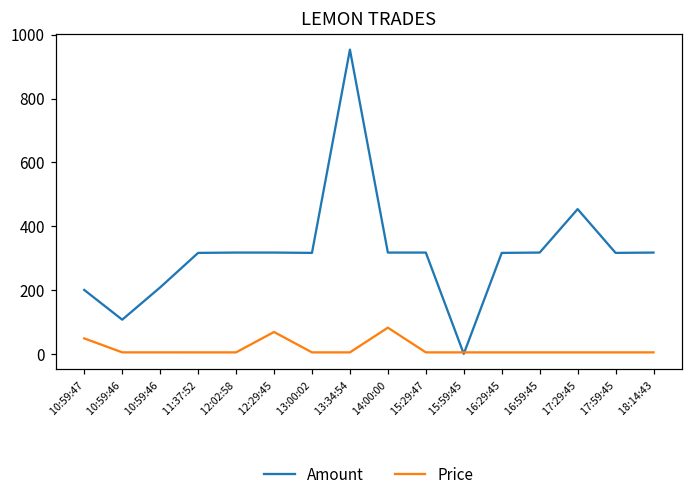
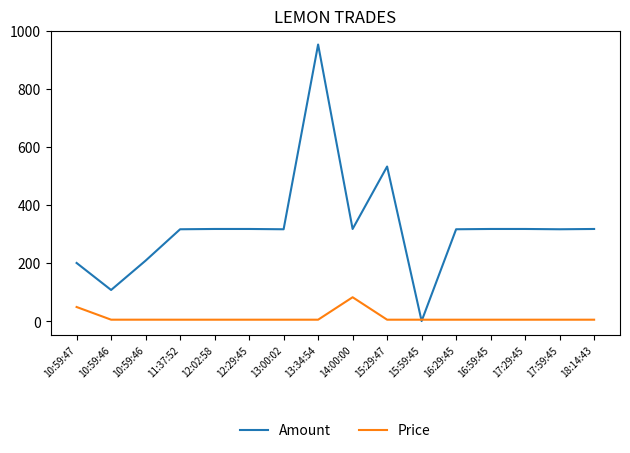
  {
    "Amount": {
      "10:59:47": 200,
      "11:37:52": 320,
      "12:02:58": 320,
      "12:29:45": 320,
      "13:00:02": 320,
      "13:34:54": 950,
      "14:00:00": 320,
-     "15:29:47": 320,
+     "15:29:47": 530,
      "16:29:45": 320,
      "16:59:45": 320,
-     "17:29:45": 450,
+     "17:29:45": 320,
      "17:59:45": 320,
      "18:14:43": 320
    },
    "Price": {
      "10:59:47": 50,
      "11:37:52": 10,
      "12:02:58": 10,
-     "12:29:45": 70,
+     "12:29:45": 10,
      "13:00:02": 10,
      "13:34:54": 10,
      "14:00:00": 80,
      "15:29:47": 10,
      "16:29:45": 10,
      "16:59:45": 10,
      "17:29:45": 10,
      "17:59:45": 10,
      "18:14:43": 10
    }
  }
